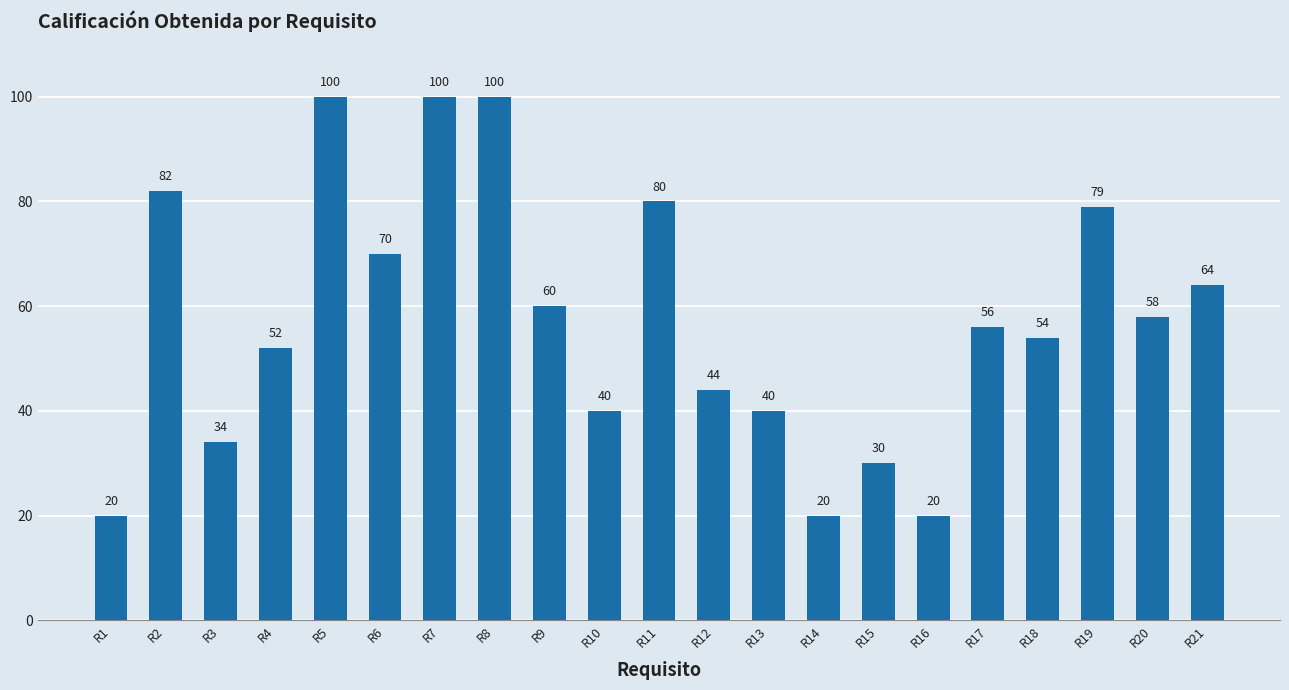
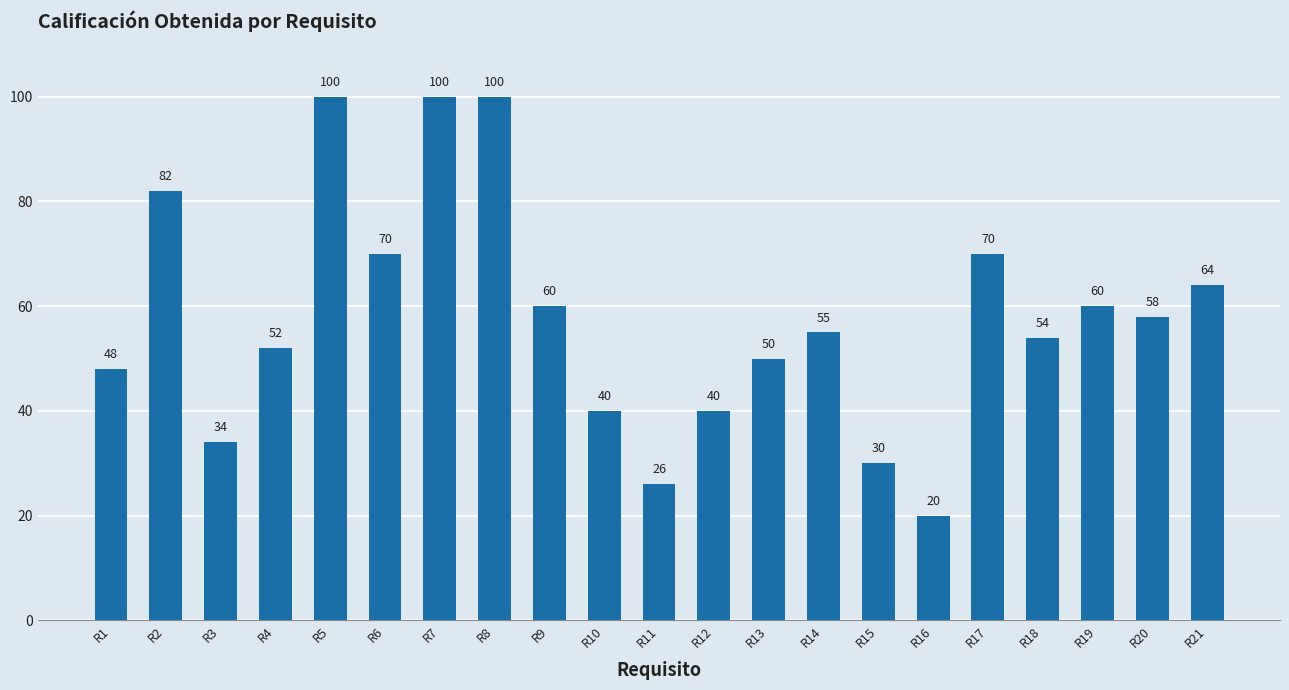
  {
-   "R1": 20,
+   "R1": 48,
    "R2": 82,
    "R3": 34,
    "R4": 52,
    "R5": 100,
    "R6": 70,
    "R7": 100,
    "R8": 100,
    "R9": 60,
    "R10": 40,
-   "R11": 80,
-   "R12": 44,
-   "R13": 40,
-   "R14": 20,
+   "R11": 26,
+   "R12": 40,
+   "R13": 50,
+   "R14": 55,
    "R15": 30,
    "R16": 20,
-   "R17": 56,
+   "R17": 70,
    "R18": 54,
-   "R19": 79,
+   "R19": 60,
    "R20": 58,
    "R21": 64
  }
